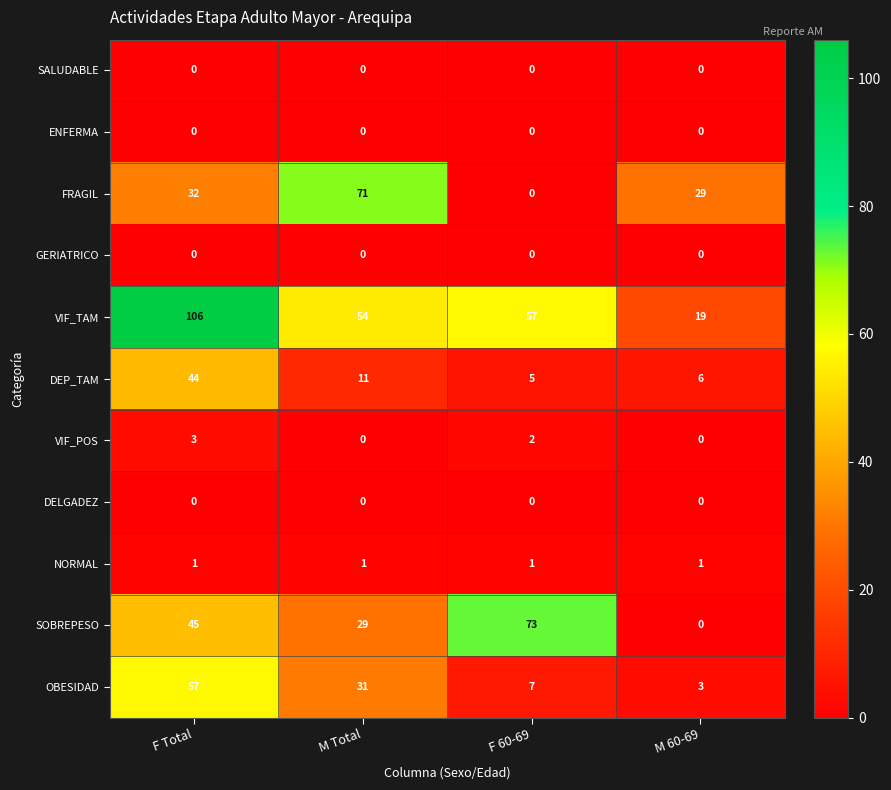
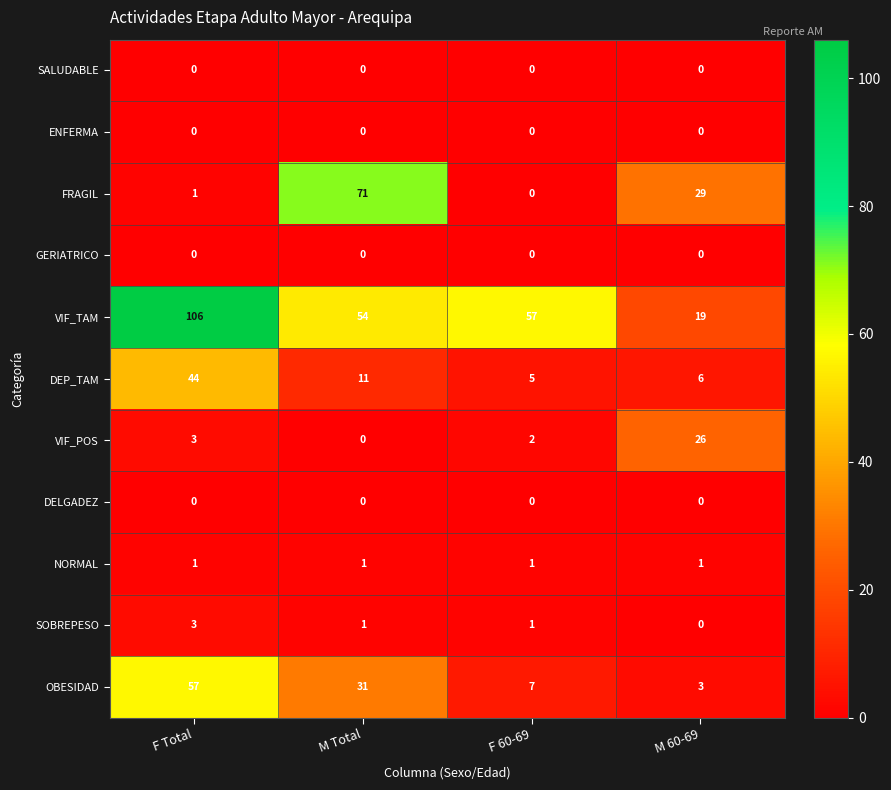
  {
    "SALUDABLE": {
      "F Total": 0,
      "M Total": 0,
      "F 60-69": 0,
      "M 60-69": 0
    },
    "ENFERMA": {
      "F Total": 0,
      "M Total": 0,
      "F 60-69": 0,
      "M 60-69": 0
    },
    "FRAGIL": {
-     "F Total": 32,
+     "F Total": 1,
      "M Total": 71,
      "F 60-69": 0,
      "M 60-69": 29
    },
    "GERIATRICO": {
      "F Total": 0,
      "M Total": 0,
      "F 60-69": 0,
      "M 60-69": 0
    },
    "VIF_TAM": {
      "F Total": 106,
      "M Total": 54,
      "F 60-69": 57,
      "M 60-69": 19
    },
    "DEP_TAM": {
      "F Total": 44,
      "M Total": 11,
      "F 60-69": 5,
      "M 60-69": 6
    },
    "VIF_POS": {
      "F Total": 3,
      "M Total": 0,
      "F 60-69": 2,
-     "M 60-69": 0
+     "M 60-69": 26
    },
    "DELGADEZ": {
      "F Total": 0,
      "M Total": 0,
      "F 60-69": 0,
      "M 60-69": 0
    },
    "NORMAL": {
      "F Total": 1,
      "M Total": 1,
      "F 60-69": 1,
      "M 60-69": 1
    },
    "SOBREPESO": {
-     "F Total": 45,
-     "M Total": 29,
-     "F 60-69": 73,
+     "F Total": 3,
+     "M Total": 1,
+     "F 60-69": 1,
      "M 60-69": 0
    },
    "OBESIDAD": {
      "F Total": 57,
      "M Total": 31,
      "F 60-69": 7,
      "M 60-69": 3
    }
  }
